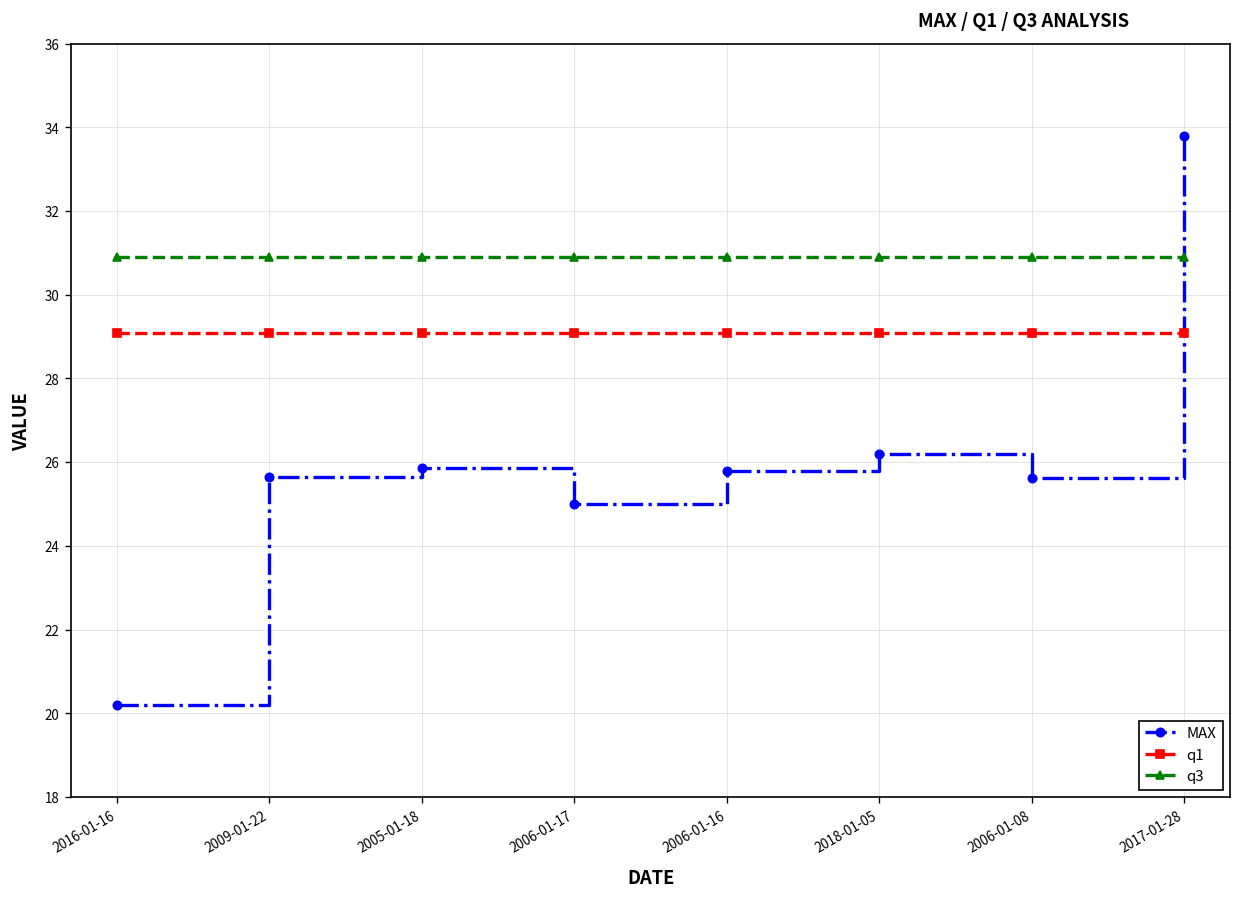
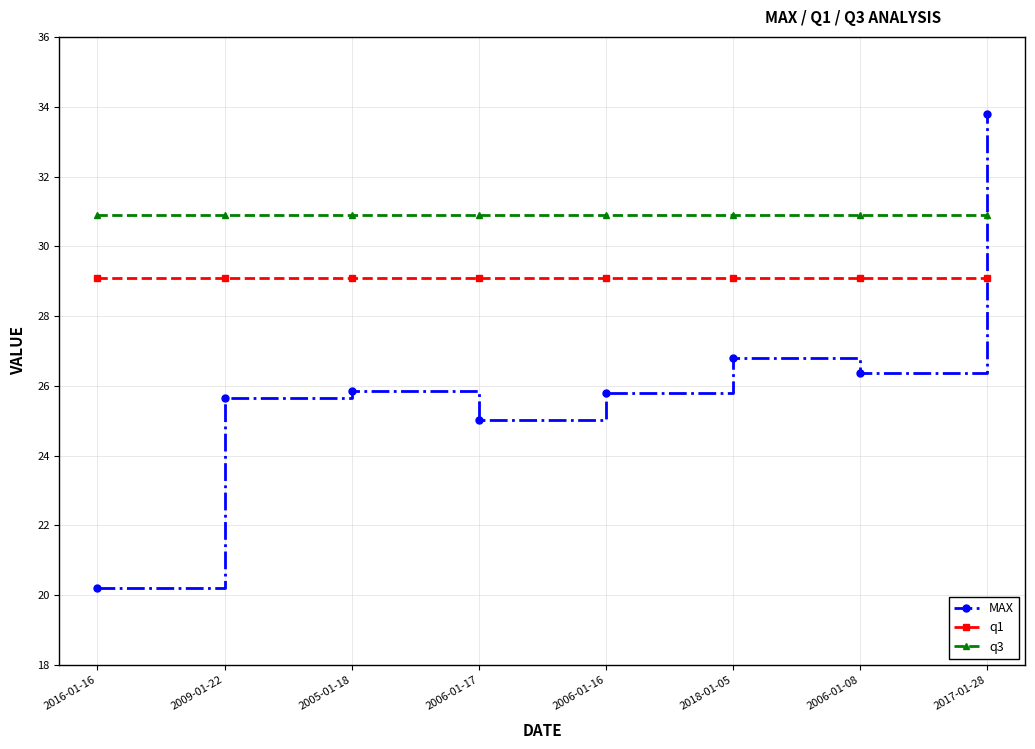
  {
    "MAX": {
      "2016-01-16": 20.2,
      "2009-01-22": 25.7,
      "2005-01-18": 25.9,
      "2006-01-17": 25.0,
      "2006-01-16": 25.8,
-     "2018-01-05": 26.2,
-     "2006-01-08": 25.6,
+     "2018-01-05": 26.8,
+     "2006-01-08": 26.4,
      "2017-01-28": 33.8
    },
    "q1": {
      "2016-01-16": 29.1,
      "2009-01-22": 29.1,
      "2005-01-18": 29.1,
      "2006-01-17": 29.1,
      "2006-01-16": 29.1,
      "2018-01-05": 29.1,
      "2006-01-08": 29.1,
      "2017-01-28": 29.1
    },
    "q3": {
      "2016-01-16": 30.9,
      "2009-01-22": 30.9,
      "2005-01-18": 30.9,
      "2006-01-17": 30.9,
      "2006-01-16": 30.9,
      "2018-01-05": 30.9,
      "2006-01-08": 30.9,
      "2017-01-28": 30.9
    }
  }
